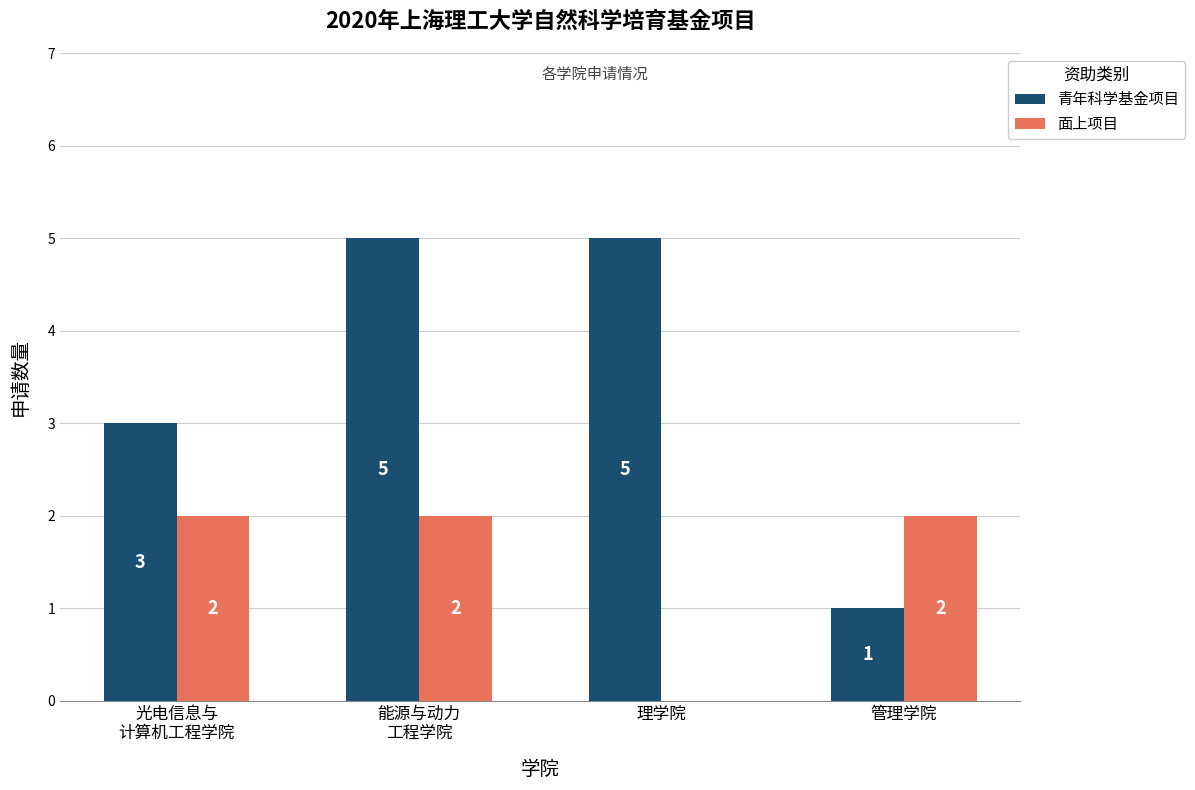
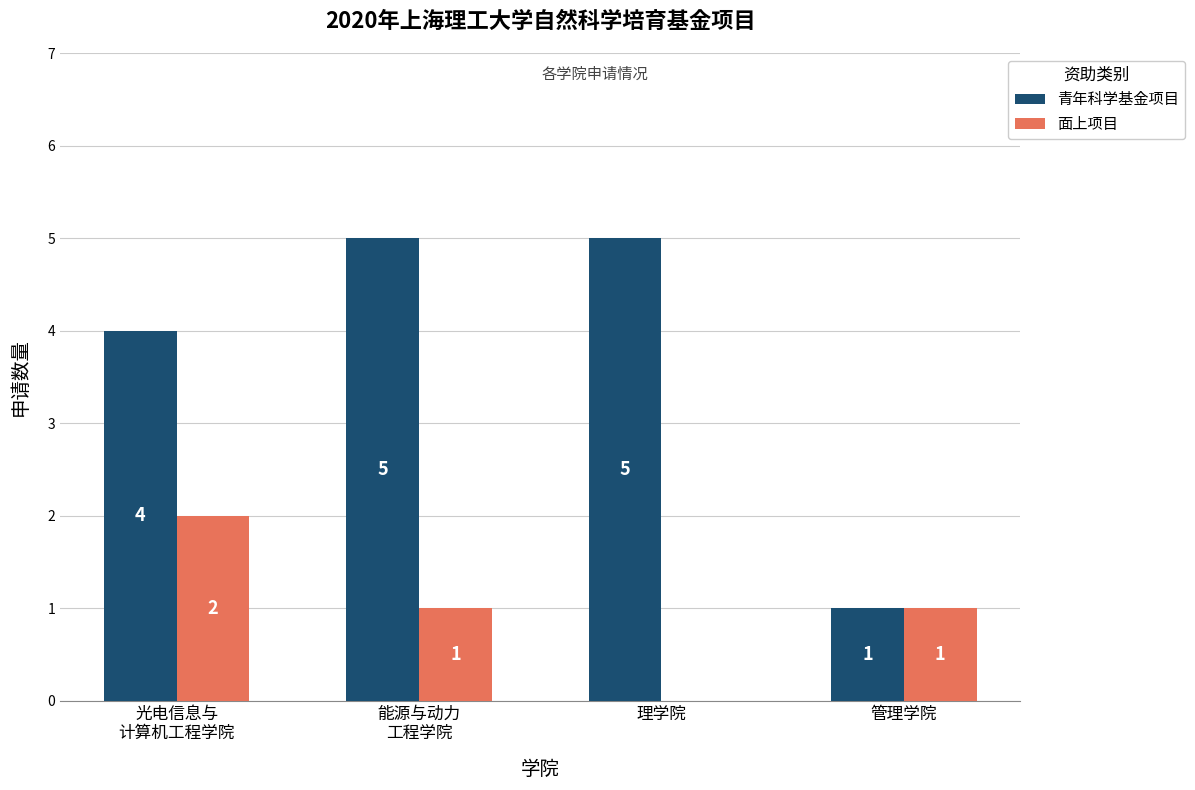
  {
    "青年科学基金项目": {
-     "光电信息与 计算机工程学院": 3,
+     "光电信息与 计算机工程学院": 4,
      "能源与动力 工程学院": 5,
      "理学院": 5,
      "管理学院": 1
    },
    "面上项目": {
      "光电信息与 计算机工程学院": 2,
-     "能源与动力 工程学院": 2,
-     "管理学院": 2
+     "能源与动力 工程学院": 1,
+     "管理学院": 1
    }
  }
